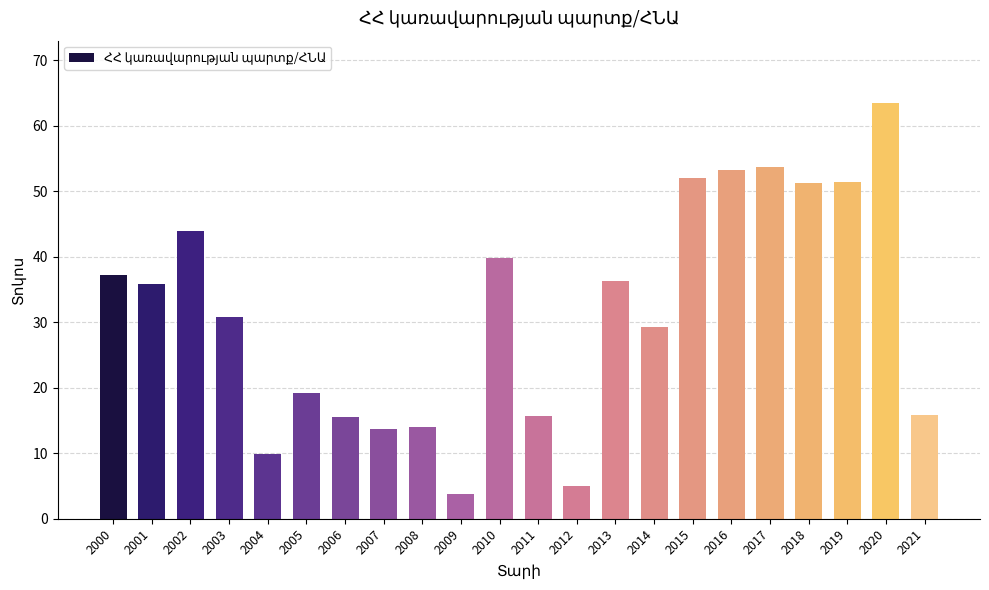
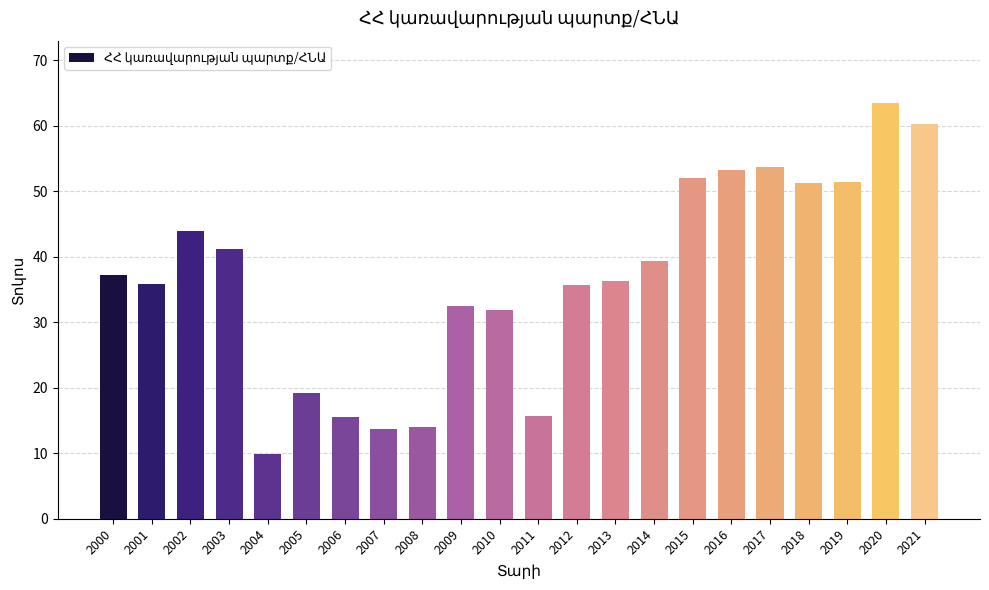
  {
    "2000": 37,
    "2001": 36,
    "2002": 44,
-   "2003": 31,
+   "2003": 41,
    "2004": 10,
    "2005": 19,
    "2006": 16,
    "2007": 14,
    "2008": 14,
-   "2009": 4,
-   "2010": 40,
+   "2009": 32,
+   "2010": 32,
    "2011": 16,
-   "2012": 5,
+   "2012": 36,
    "2013": 36,
-   "2014": 29,
+   "2014": 39,
    "2015": 52,
    "2016": 53,
    "2017": 54,
    "2018": 51,
    "2019": 52,
    "2020": 64,
-   "2021": 16
+   "2021": 60
  }
